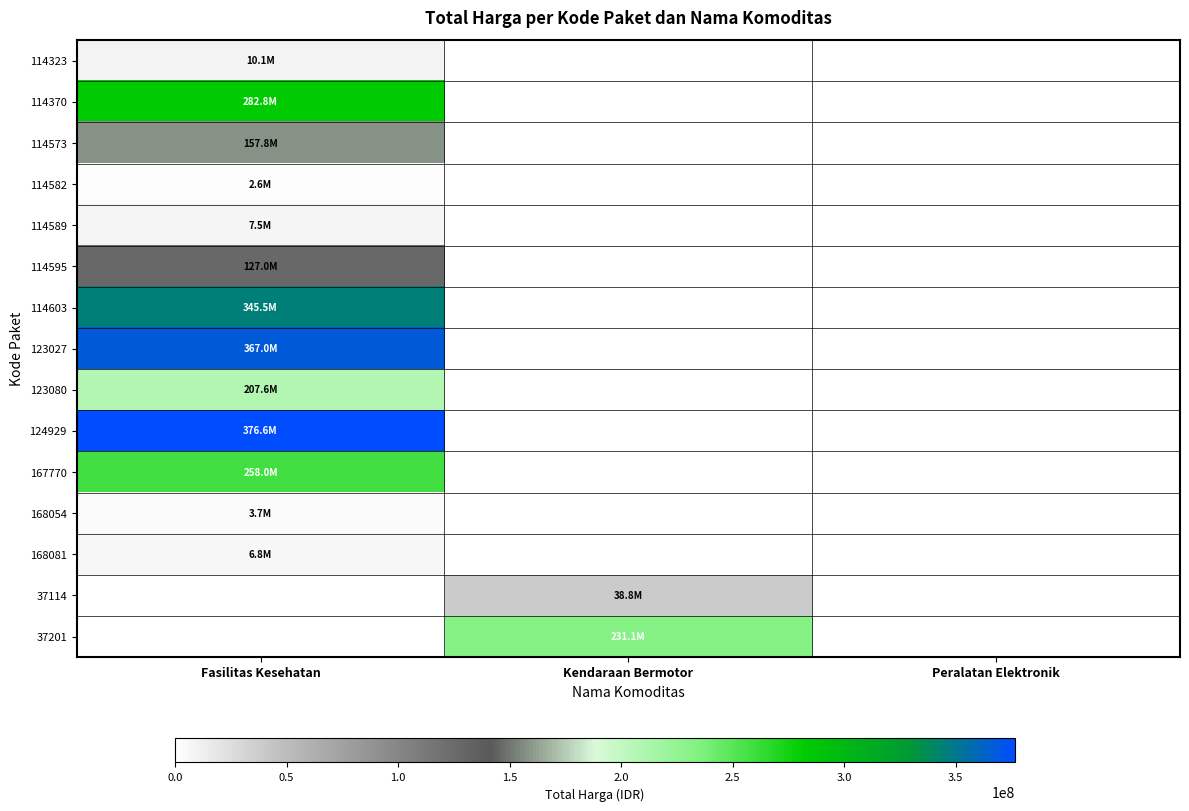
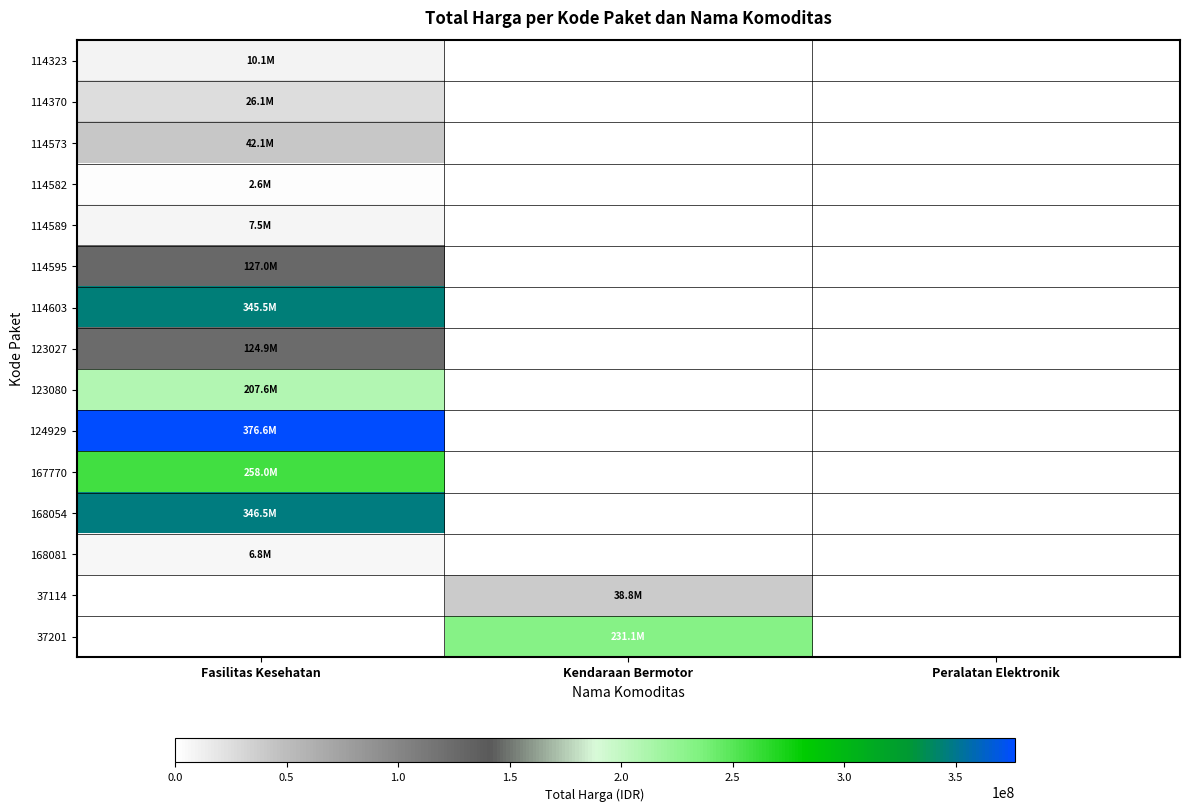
  {
    "114323": {
      "Fasilitas Kesehatan": "10.1M"
    },
    "114370": {
-     "Fasilitas Kesehatan": "282.8M"
+     "Fasilitas Kesehatan": "26.1M"
    },
    "114573": {
-     "Fasilitas Kesehatan": "157.8M"
+     "Fasilitas Kesehatan": "42.1M"
    },
    "114582": {
      "Fasilitas Kesehatan": "2.6M"
    },
    "114589": {
      "Fasilitas Kesehatan": "7.5M"
    },
    "114595": {
      "Fasilitas Kesehatan": "127.0M"
    },
    "114603": {
      "Fasilitas Kesehatan": "345.5M"
    },
    "123027": {
-     "Fasilitas Kesehatan": "367.0M"
+     "Fasilitas Kesehatan": "124.9M"
    },
    "123080": {
      "Fasilitas Kesehatan": "207.6M"
    },
    "124929": {
      "Fasilitas Kesehatan": "376.6M"
    },
    "167770": {
      "Fasilitas Kesehatan": "258.0M"
    },
    "168054": {
-     "Fasilitas Kesehatan": "3.7M"
+     "Fasilitas Kesehatan": "346.5M"
    },
    "168081": {
      "Fasilitas Kesehatan": "6.8M"
    },
    "37114": {
      "Kendaraan Bermotor": "38.8M"
    },
    "37201": {
      "Kendaraan Bermotor": "231.1M"
    }
  }
